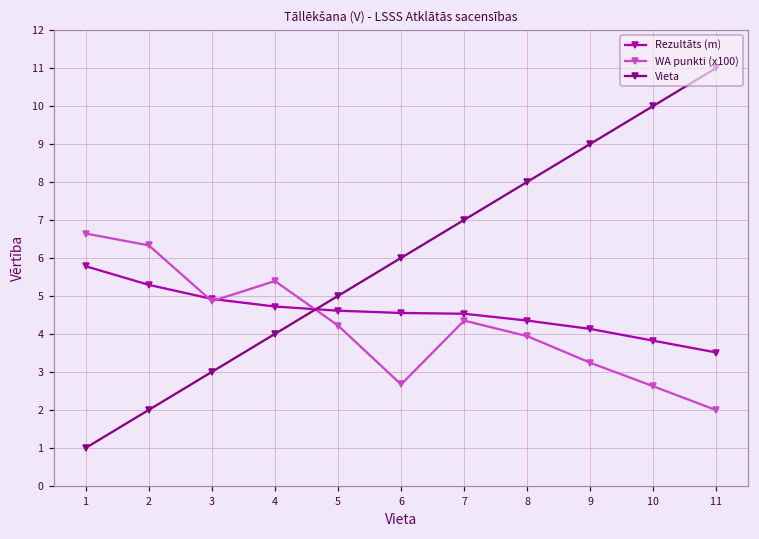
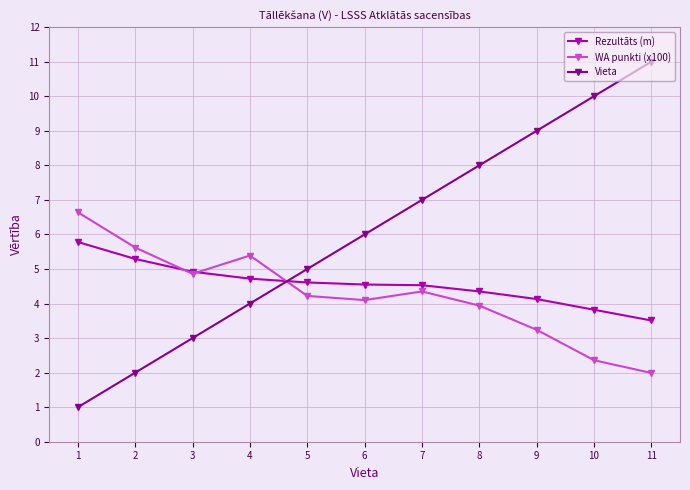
  {
    "WA punkti (x100)": {
      "1": 6.6,
-     "2": 6.3,
+     "2": 5.6,
      "4": 5.4,
      "5": 4.2,
-     "6": 2.7,
+     "6": 4.1,
      "7": 4.4,
      "8": 3.9,
      "9": 3.2,
-     "10": 2.6,
+     "10": 2.4,
      "11": 2.0
    }
  }
